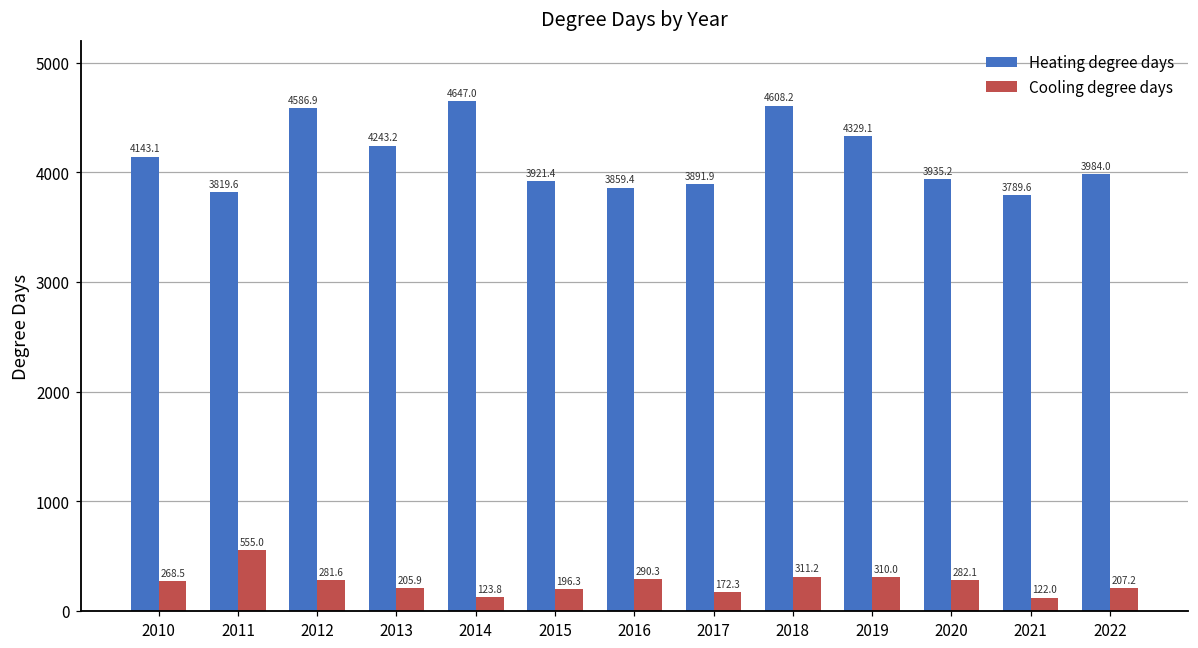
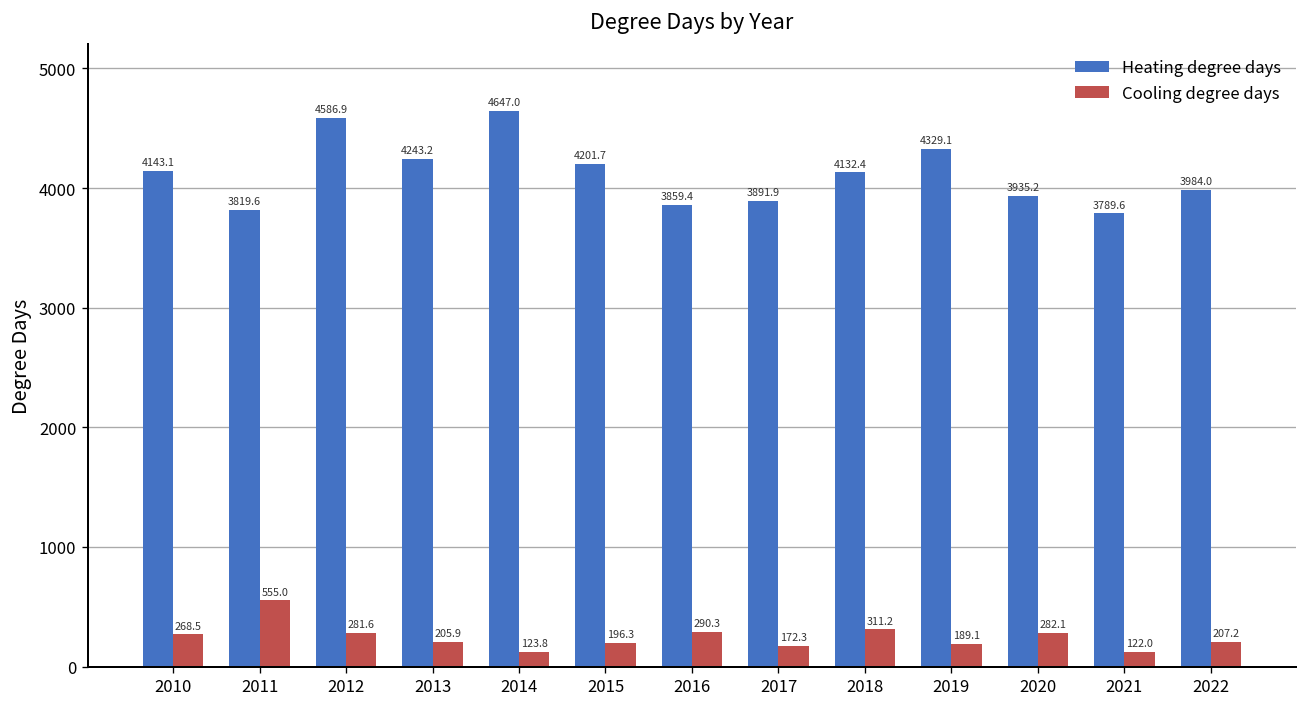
  {
    "Heating degree days": {
      "2010": 4143.1,
      "2011": 3819.6,
      "2012": 4586.9,
      "2013": 4243.2,
      "2014": 4647.0,
-     "2015": 3921.4,
+     "2015": 4201.7,
      "2016": 3859.4,
      "2017": 3891.9,
-     "2018": 4608.2,
+     "2018": 4132.4,
      "2019": 4329.1,
      "2020": 3935.2,
      "2021": 3789.6,
      "2022": 3984.0
    },
    "Cooling degree days": {
      "2010": 268.5,
      "2011": 555.0,
      "2012": 281.6,
      "2013": 205.9,
      "2014": 123.8,
      "2015": 196.3,
      "2016": 290.3,
      "2017": 172.3,
      "2018": 311.2,
-     "2019": 310.0,
+     "2019": 189.1,
      "2020": 282.1,
      "2021": 122.0,
      "2022": 207.2
    }
  }
